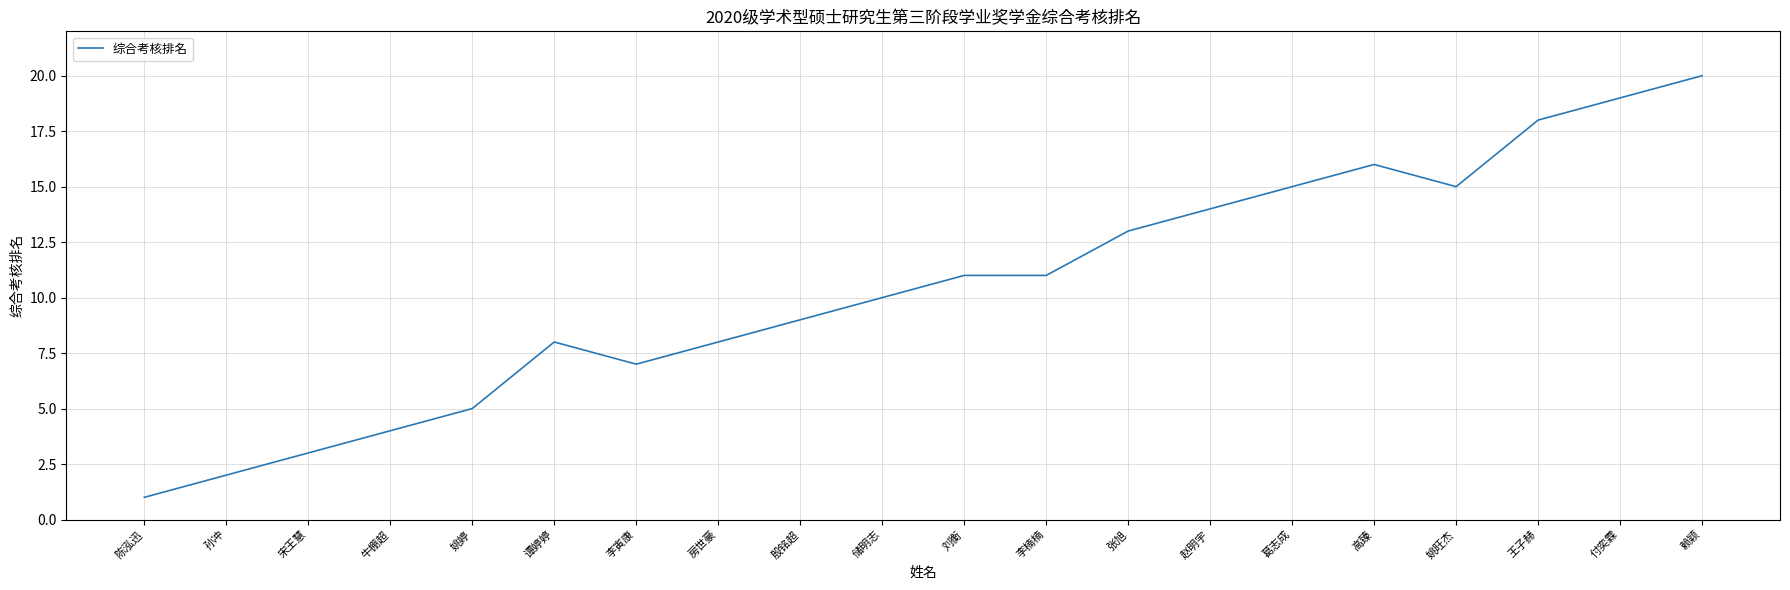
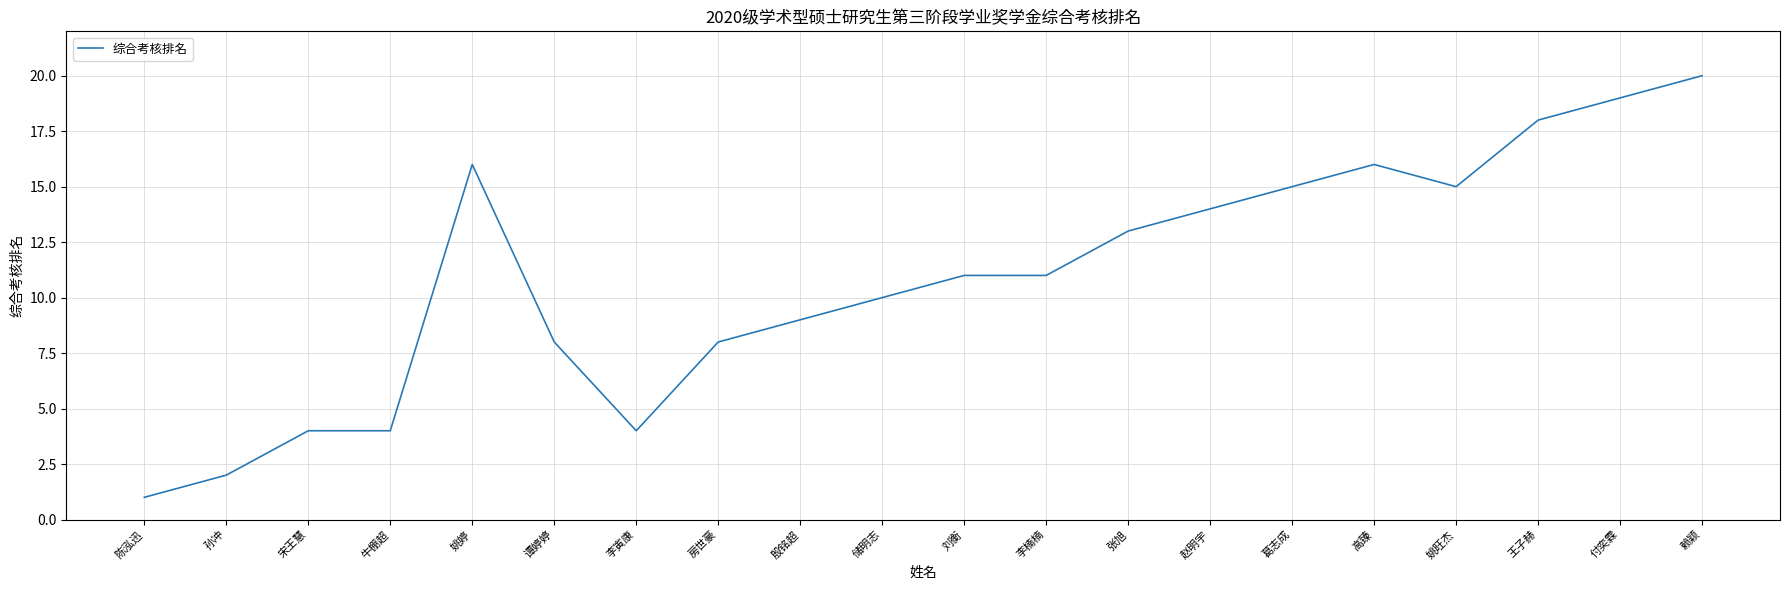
  {
    "陈泓迅": 1,
    "孙冲": 2,
-   "宋王慧": 3,
+   "宋王慧": 4,
    "牛棚超": 4,
-   "姚婷": 5,
+   "姚婷": 16,
    "谭婷婷": 8,
-   "李寅康": 7,
+   "李寅康": 4,
    "房世豪": 8,
    "殷铭超": 9,
    "储明志": 10,
    "刘衡": 11,
    "李楠楠": 11,
    "张旭": 13,
    "赵明宇": 14,
    "葛志成": 15,
    "高臻": 16,
    "姚旺杰": 15,
    "王子赫": 18,
    "付奕霖": 19,
    "赖颖": 20
  }
